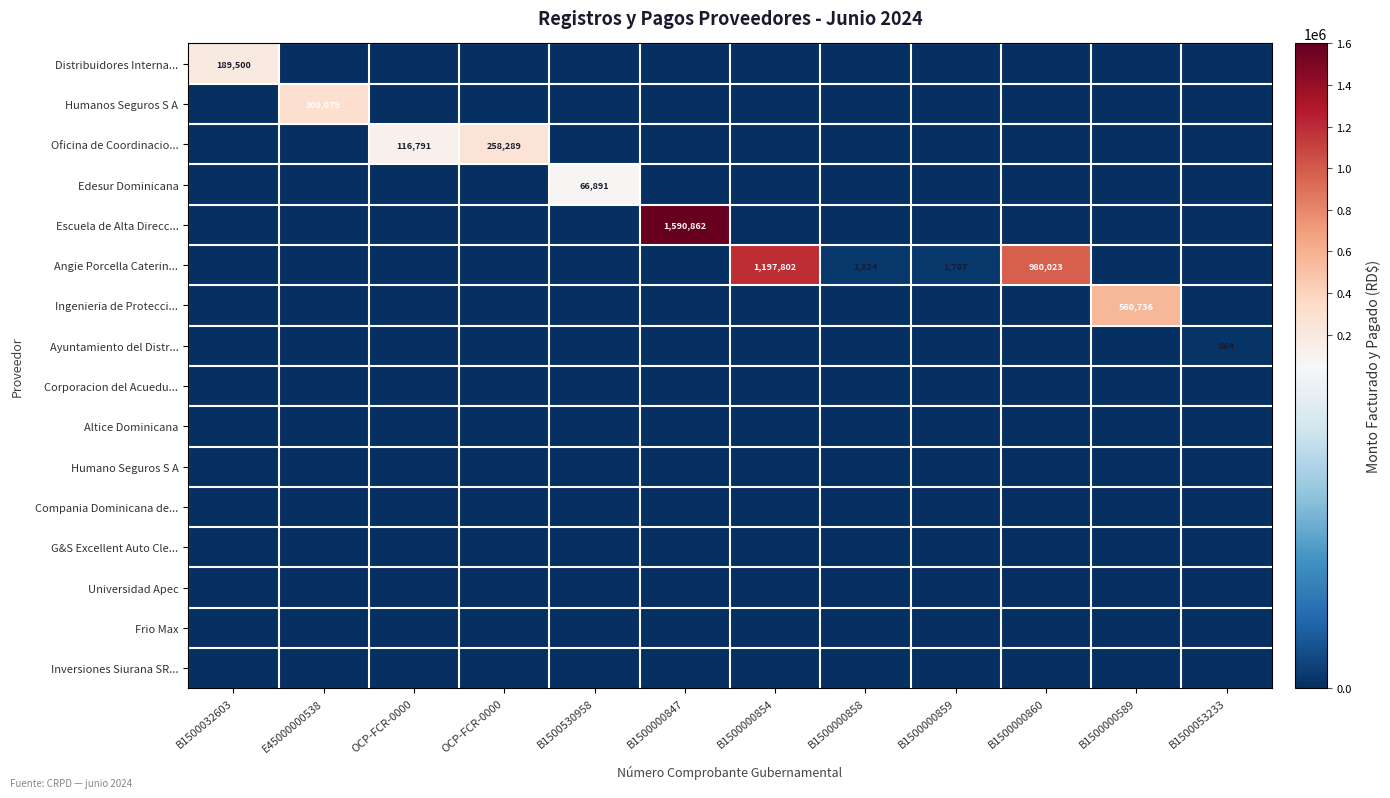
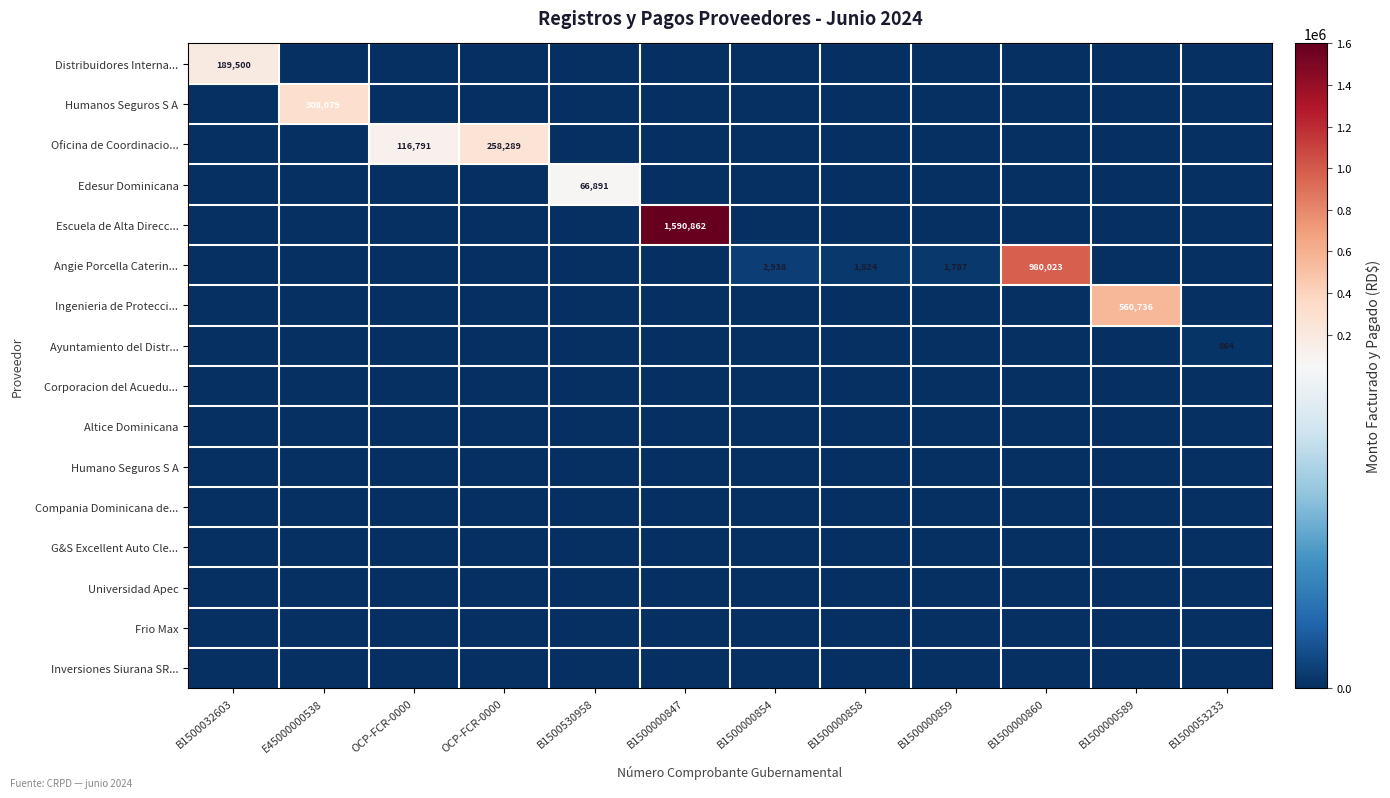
  {
    "Distribuidores Interna...": {
      "B1500032603": "189,500"
    },
    "Humanos Seguros S A": {
      "E45000000538": "308,079"
    },
    "Edesur Dominicana": {
      "B1500530958": "66,891"
    },
    "Escuela de Alta Direcc...": {
      "B1500000847": "1,590,862"
    },
    "Angie Porcella Caterin...": {
-     "B1500000854": "1,197,802",
+     "B1500000854": "2,938",
      "B1500000858": "1,824",
      "B1500000859": "1,787",
      "B1500000860": "980,023"
    },
    "Ingenieria de Protecci...": {
      "B1500000589": "560,736"
    },
    "Ayuntamiento del Distr...": {
      "B1500053233": "864"
    }
  }
